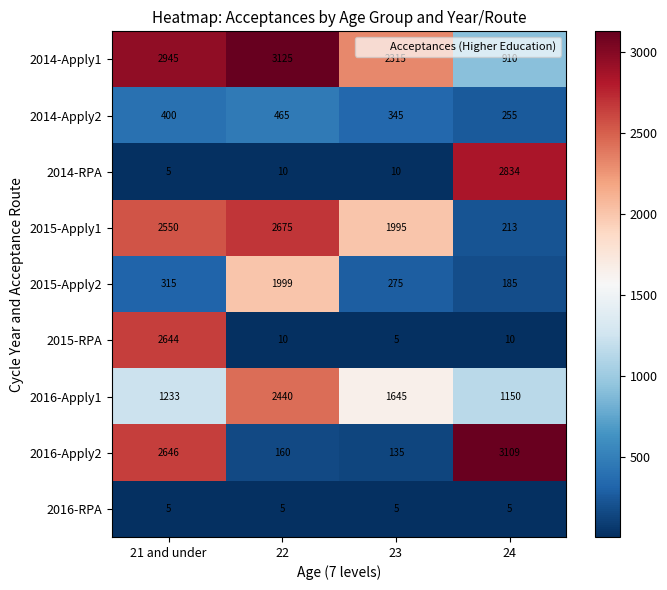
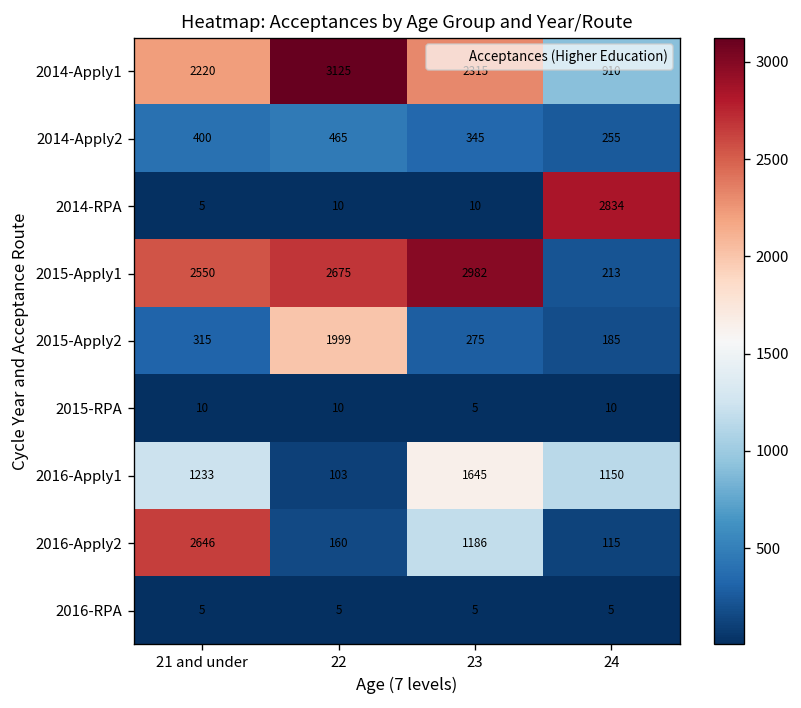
  {
    "2014-Apply1": {
-     "21 and under": 2945,
+     "21 and under": 2220,
      "22": 3125
    },
    "2014-Apply2": {
      "21 and under": 400,
      "22": 465,
      "23": 345,
      "24": 255
    },
    "2014-RPA": {
      "21 and under": 5,
      "22": 10,
      "23": 10,
      "24": 2834
    },
    "2015-Apply1": {
      "21 and under": 2550,
      "22": 2675,
-     "23": 1995,
+     "23": 2982,
      "24": 213
    },
    "2015-Apply2": {
      "21 and under": 315,
      "22": 1999,
      "23": 275,
      "24": 185
    },
    "2015-RPA": {
-     "21 and under": 2644,
+     "21 and under": 10,
      "22": 10,
      "23": 5,
      "24": 10
    },
    "2016-Apply1": {
      "21 and under": 1233,
-     "22": 2440,
+     "22": 103,
      "23": 1645,
      "24": 1150
    },
    "2016-Apply2": {
      "21 and under": 2646,
      "22": 160,
-     "23": 135,
-     "24": 3109
+     "23": 1186,
+     "24": 115
    },
    "2016-RPA": {
      "21 and under": 5,
      "22": 5,
      "23": 5,
      "24": 5
    }
  }
